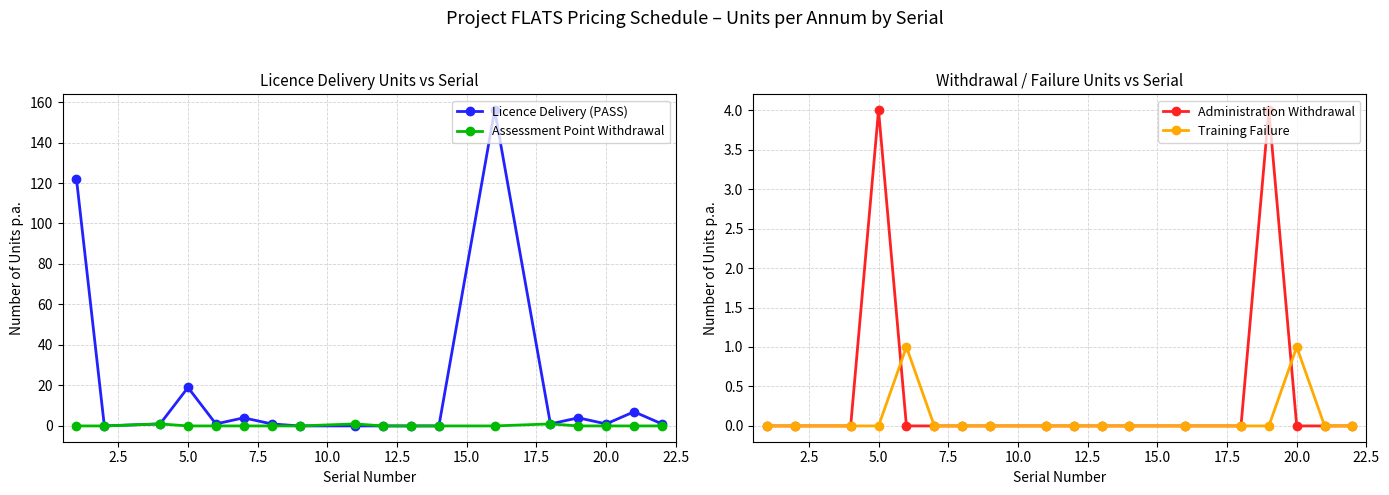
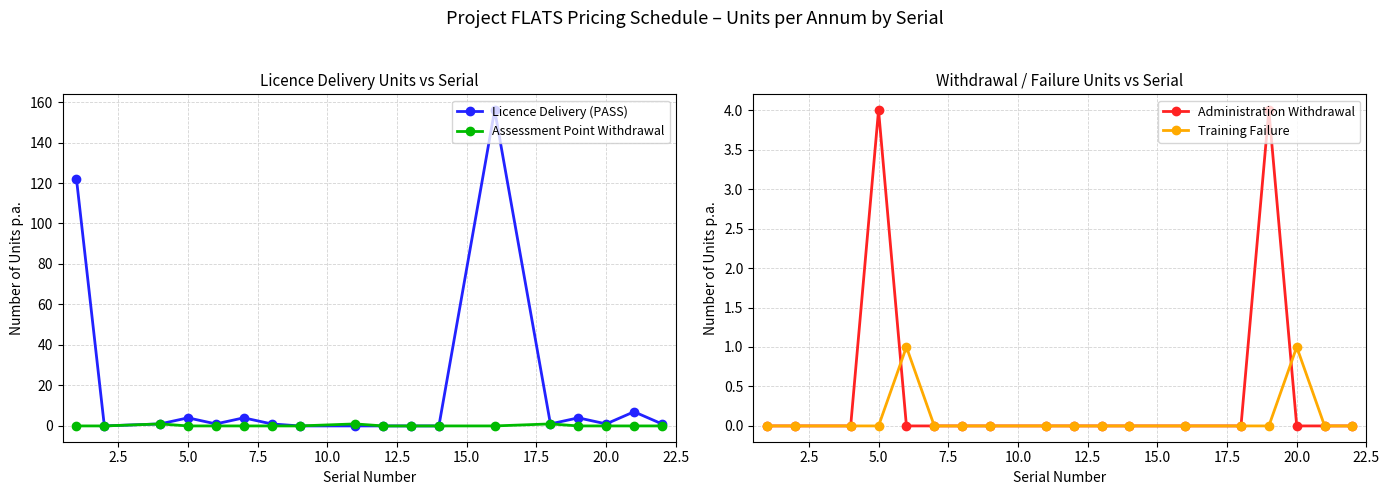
  {
    "Licence Delivery Units vs Serial": {
      "Licence Delivery (PASS)": {
-       "5.0": 19
+       "5.0": 4
      },
      "Assessment Point Withdrawal": {
        "5.0": 0
      }
    },
    "Withdrawal / Failure Units vs Serial": {
      "Administration Withdrawal": {
        "5.0": 4.0,
        "20.0": 0.0
      },
      "Training Failure": {
        "5.0": 0.0,
        "20.0": 1.0
      }
    }
  }
